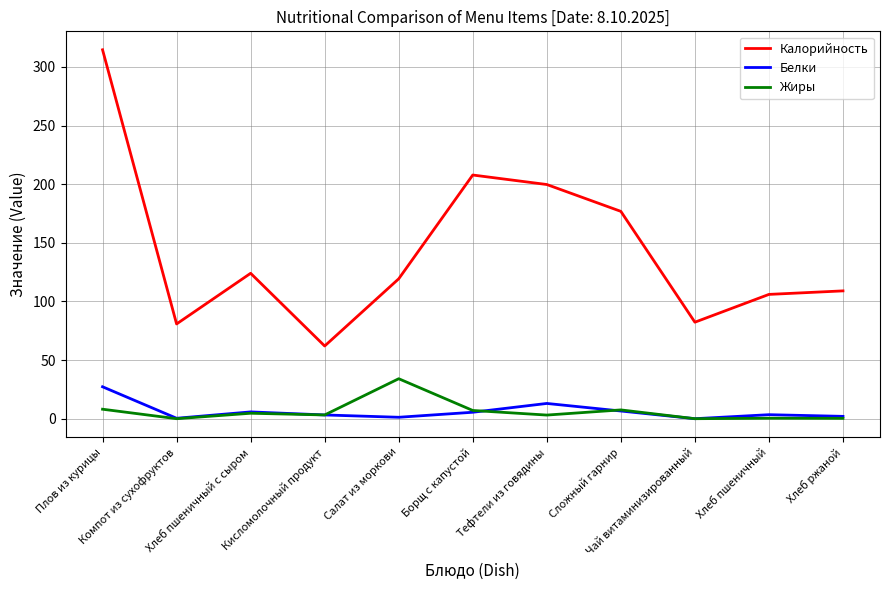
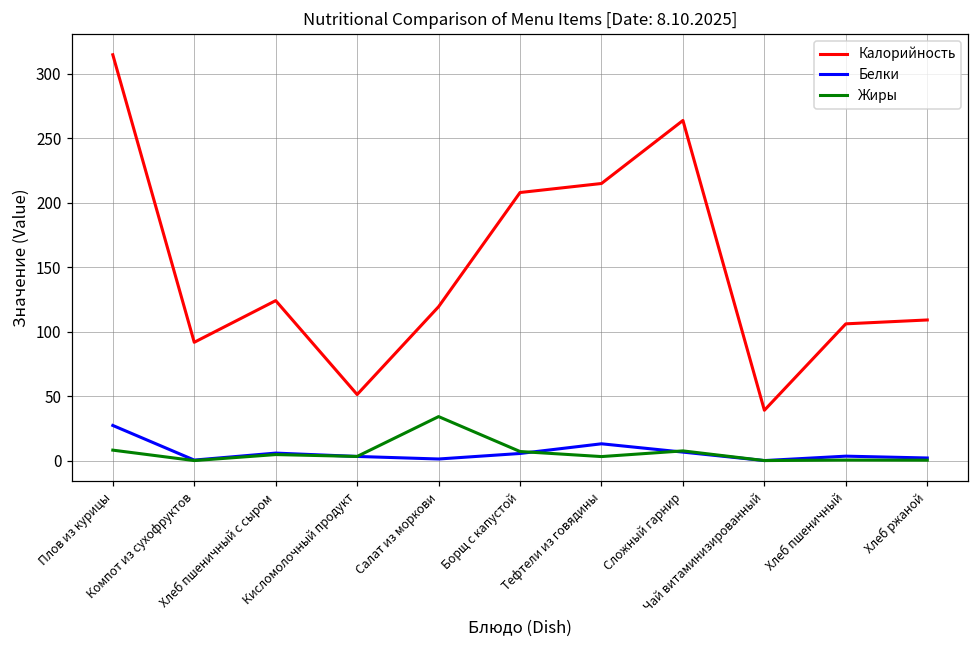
  {
    "Калорийность": {
      "Плов из курицы": 315,
-     "Компот из сухофруктов": 81,
+     "Компот из сухофруктов": 92,
      "Хлеб пшеничный с сыром": 124,
-     "Кисломолочный продукт": 62,
+     "Кисломолочный продукт": 51,
      "Салат из моркови": 119,
      "Борщ с капустой": 208,
-     "Тефтели из говядины": 200,
-     "Сложный гарнир": 177,
-     "Чай витаминизированный": 82,
+     "Тефтели из говядины": 215,
+     "Сложный гарнир": 264,
+     "Чай витаминизированный": 39,
      "Хлеб пшеничный": 106,
      "Хлеб ржаной": 109
    },
    "Белки": {
      "Плов из курицы": 27,
      "Салат из моркови": 1,
      "Тефтели из говядины": 13,
      "Хлеб пшеничный": 3
    },
    "Жиры": {
      "Плов из курицы": 8,
      "Салат из моркови": 34,
      "Тефтели из говядины": 3,
      "Хлеб пшеничный": 0
    }
  }
